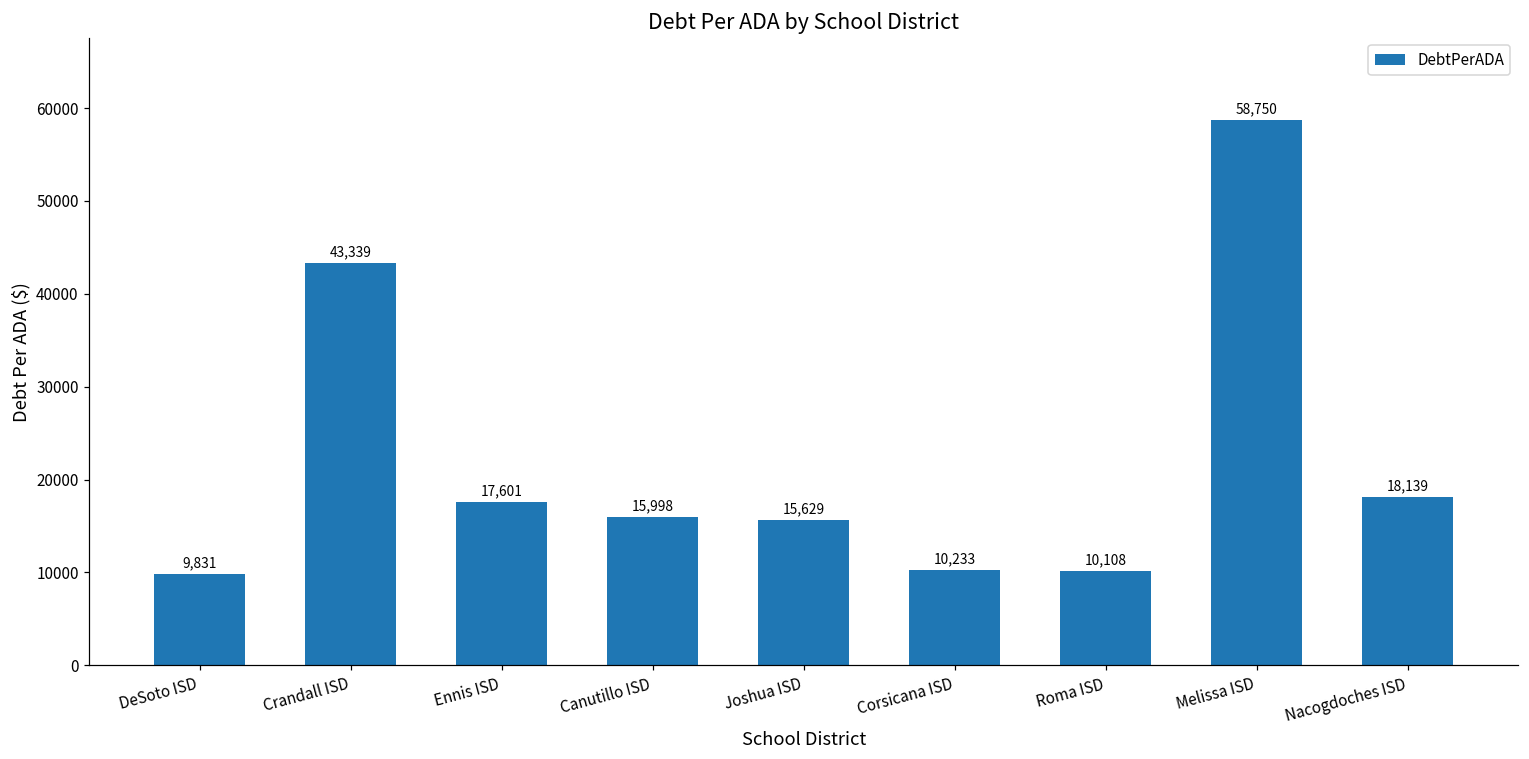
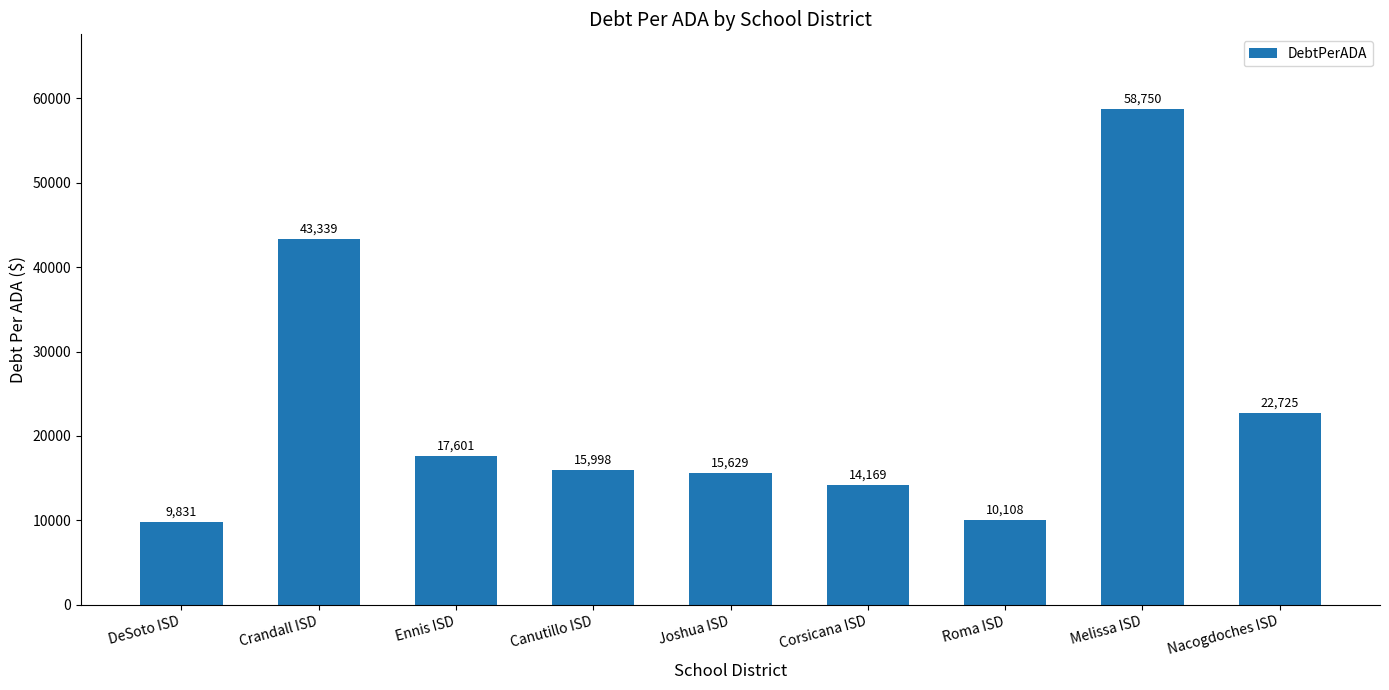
  {
    "DeSoto ISD": "9,831",
    "Crandall ISD": "43,339",
    "Ennis ISD": "17,601",
    "Canutillo ISD": "15,998",
    "Joshua ISD": "15,629",
-   "Corsicana ISD": "10,233",
+   "Corsicana ISD": "14,169",
    "Roma ISD": "10,108",
    "Melissa ISD": "58,750",
-   "Nacogdoches ISD": "18,139"
+   "Nacogdoches ISD": "22,725"
  }
